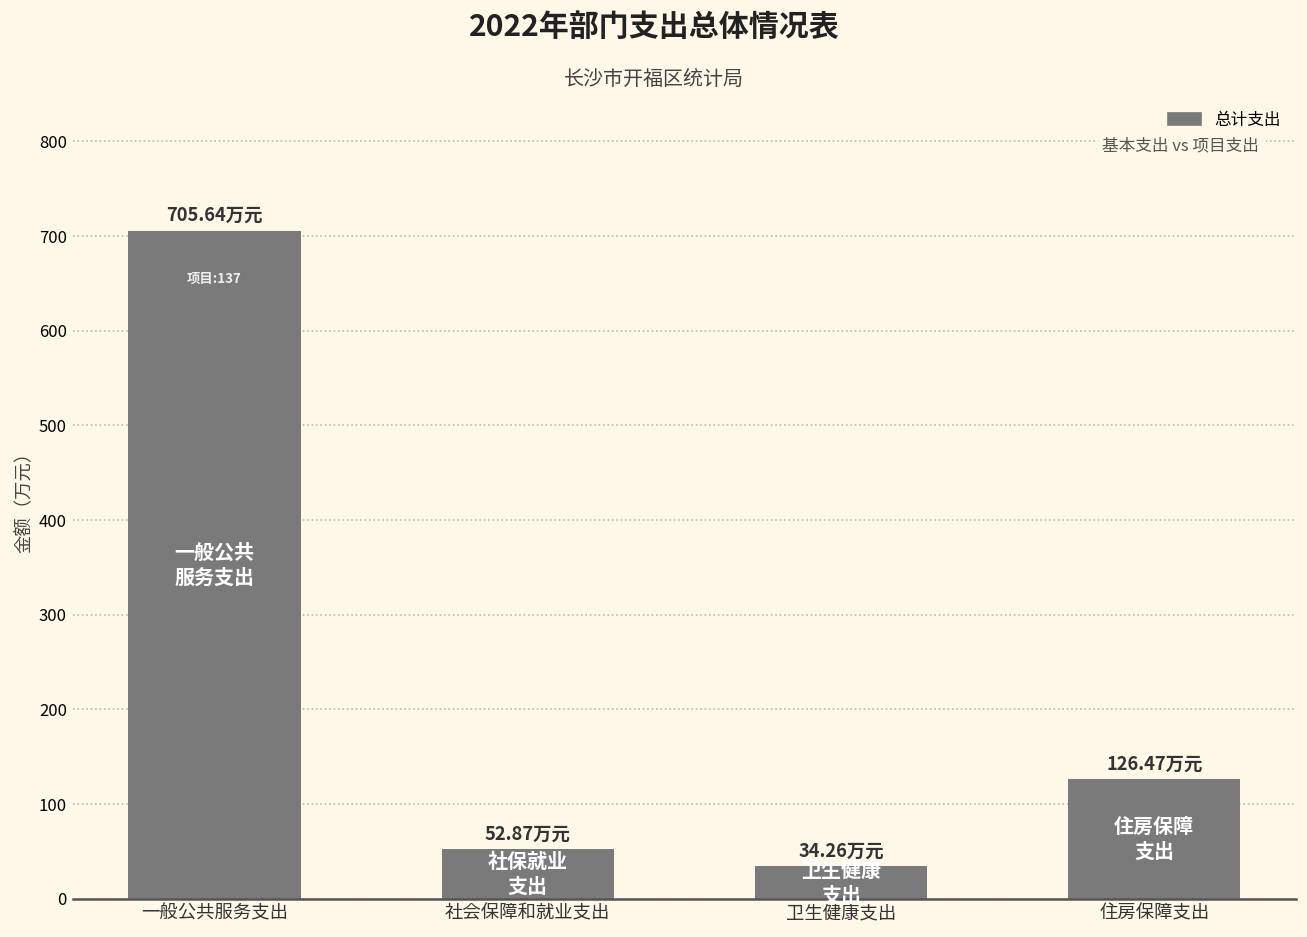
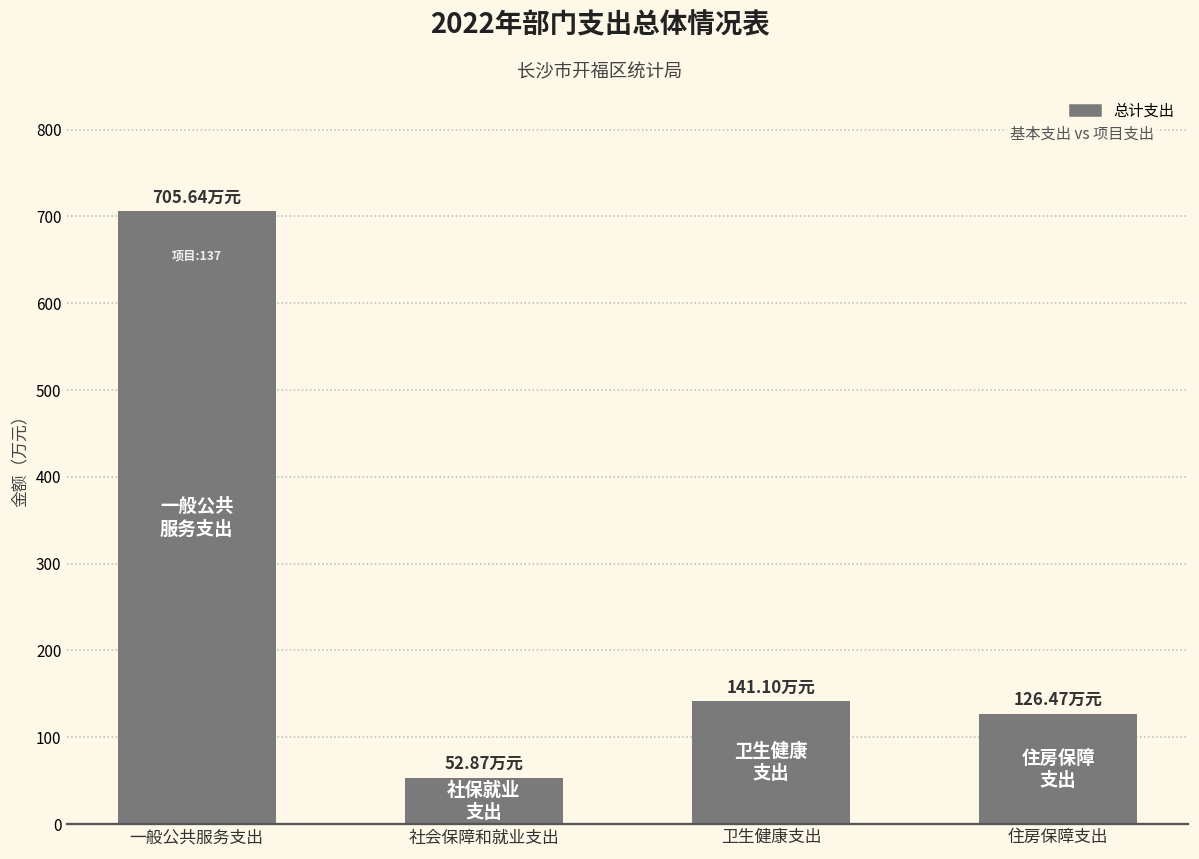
  {
    "一般公共服务支出": 705.64,
    "社会保障和就业支出": 52.87,
-   "卫生健康支出": 34.26,
+   "卫生健康支出": 141.10,
    "住房保障支出": 126.47
  }
